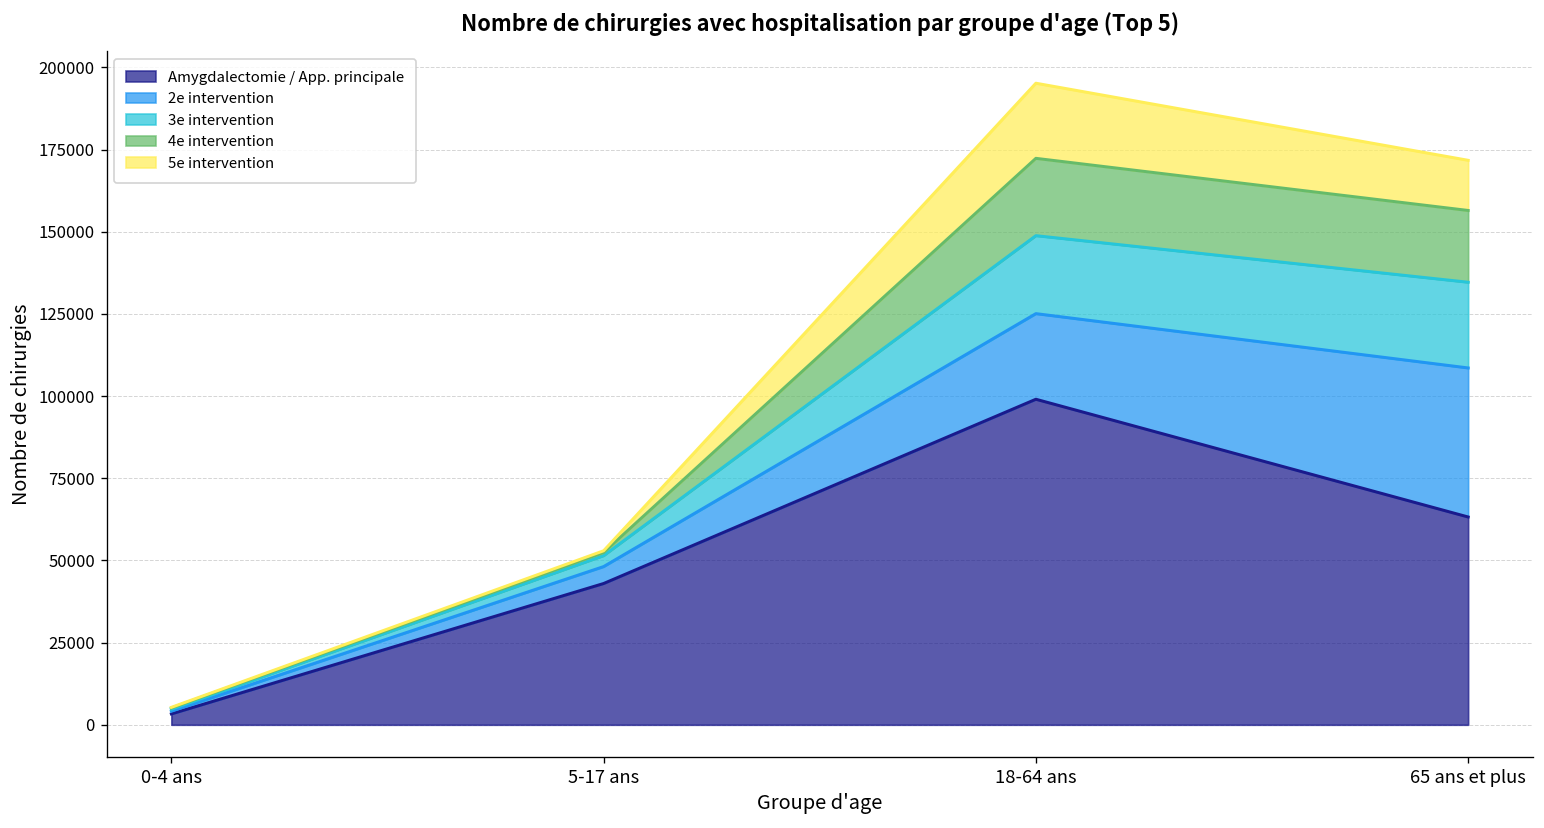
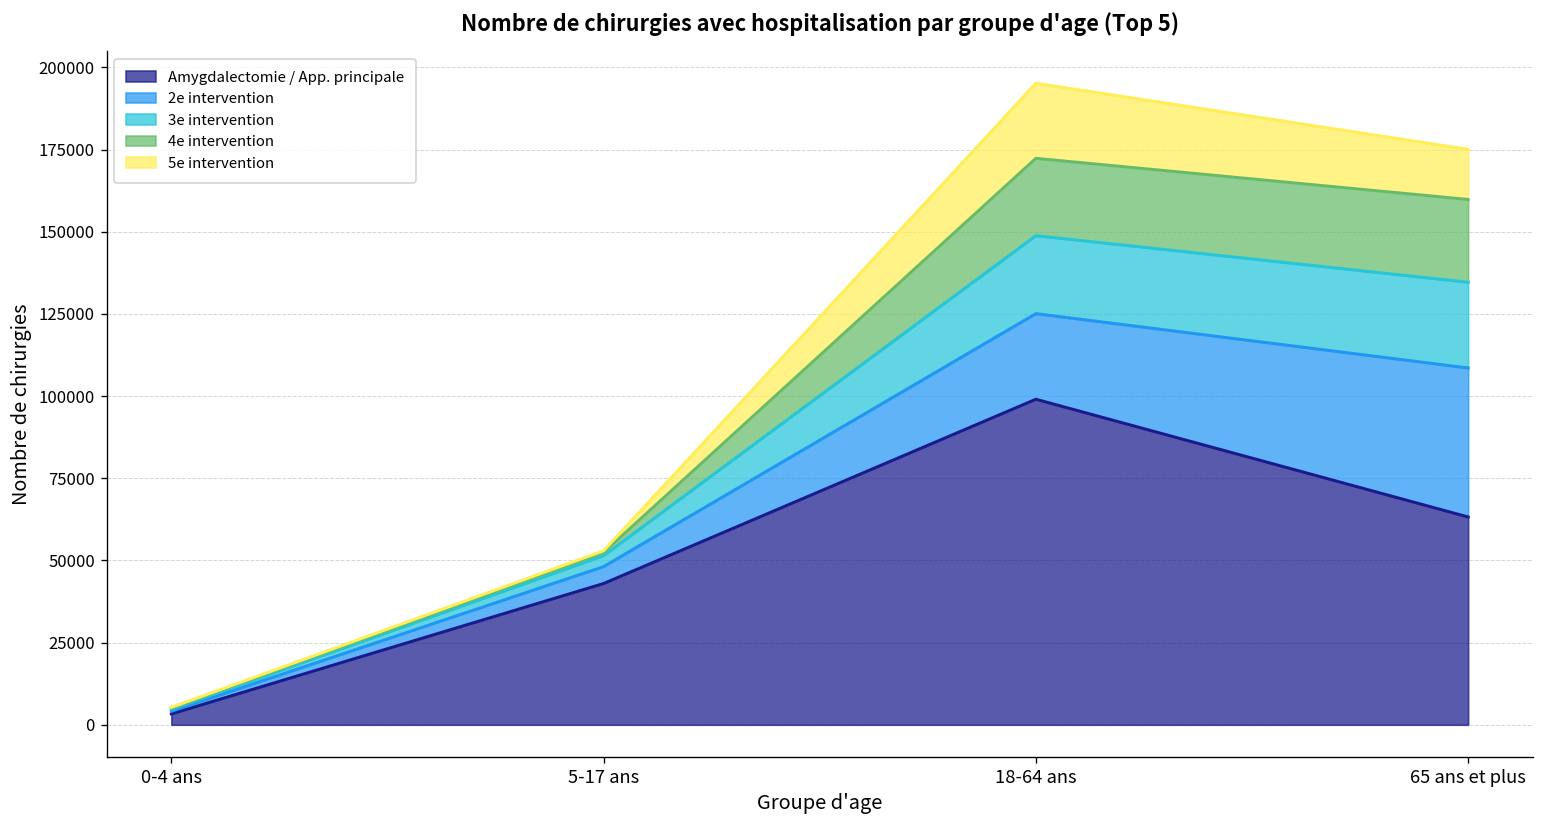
  {
    "Amygdalectomie / App. principale": {
      "5-17 ans": 43000,
      "18-64 ans": 99000,
      "65 ans et plus": 63000
    },
    "4e intervention": {
      "18-64 ans": 24000,
-     "65 ans et plus": 22000
+     "65 ans et plus": 25000
    },
    "5e intervention": {
      "18-64 ans": 23000,
      "65 ans et plus": 15000
    }
  }
